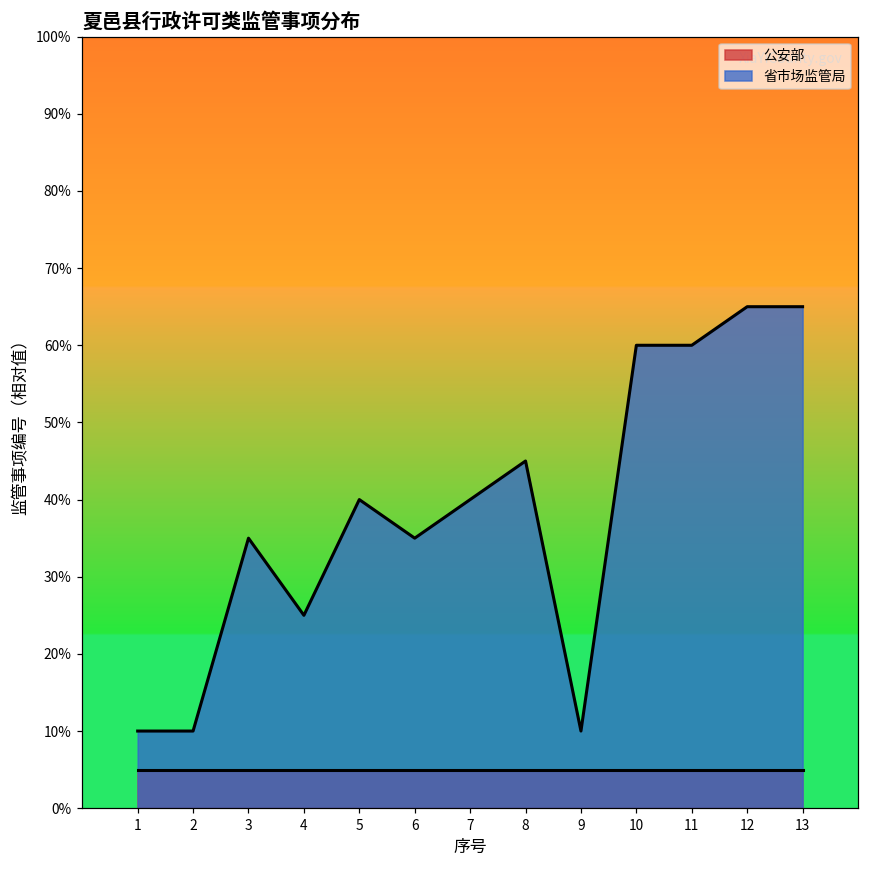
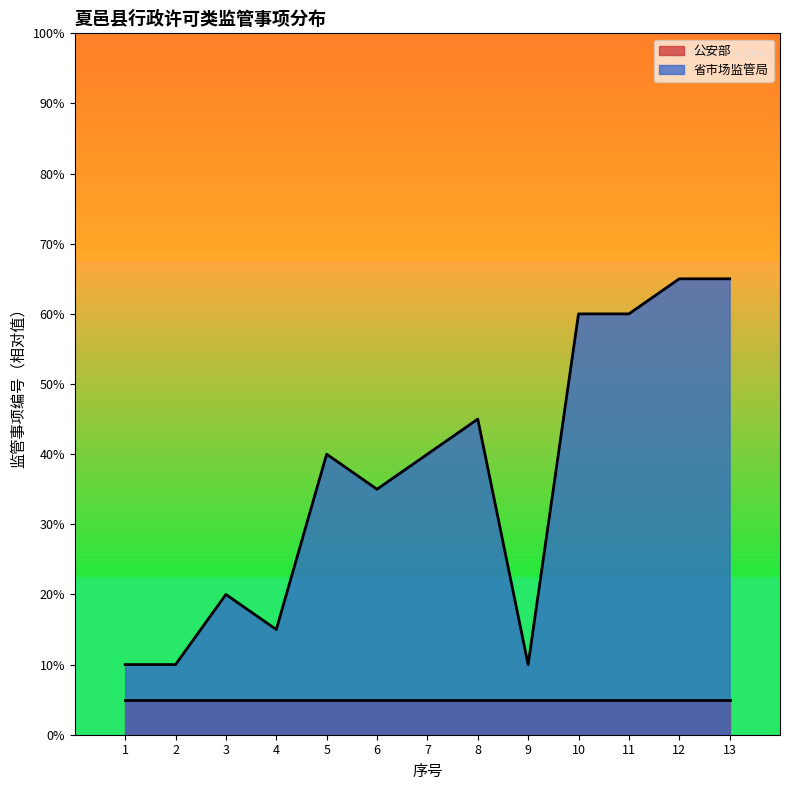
  {
    "公安部": {
      "1": "5%",
      "2": "5%",
      "3": "5%",
      "4": "5%",
      "5": "5%",
      "6": "5%",
      "7": "5%",
      "8": "5%",
      "9": "5%",
      "10": "5%",
      "11": "5%",
      "12": "5%",
      "13": "5%"
    },
    "省市场监管局": {
      "1": "10%",
      "2": "10%",
-     "3": "35%",
-     "4": "25%",
+     "3": "20%",
+     "4": "15%",
      "5": "40%",
      "6": "35%",
      "7": "40%",
      "8": "45%",
      "9": "10%",
      "10": "60%",
      "11": "60%",
      "12": "65%",
      "13": "65%"
    }
  }
